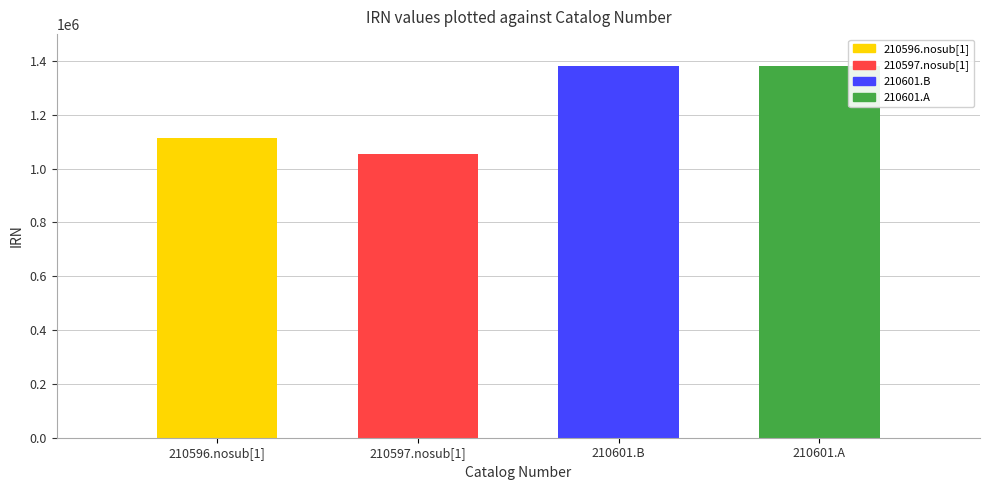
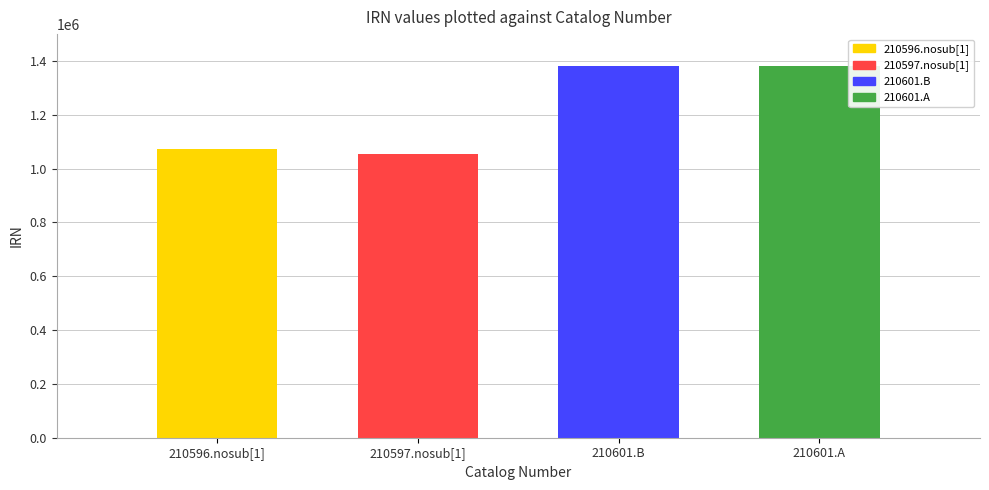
  {
-   "210596.nosub[1]": 1120000,
+   "210596.nosub[1]": 1070000,
    "210597.nosub[1]": 1050000,
    "210601.B": 1380000,
    "210601.A": 1380000
  }
